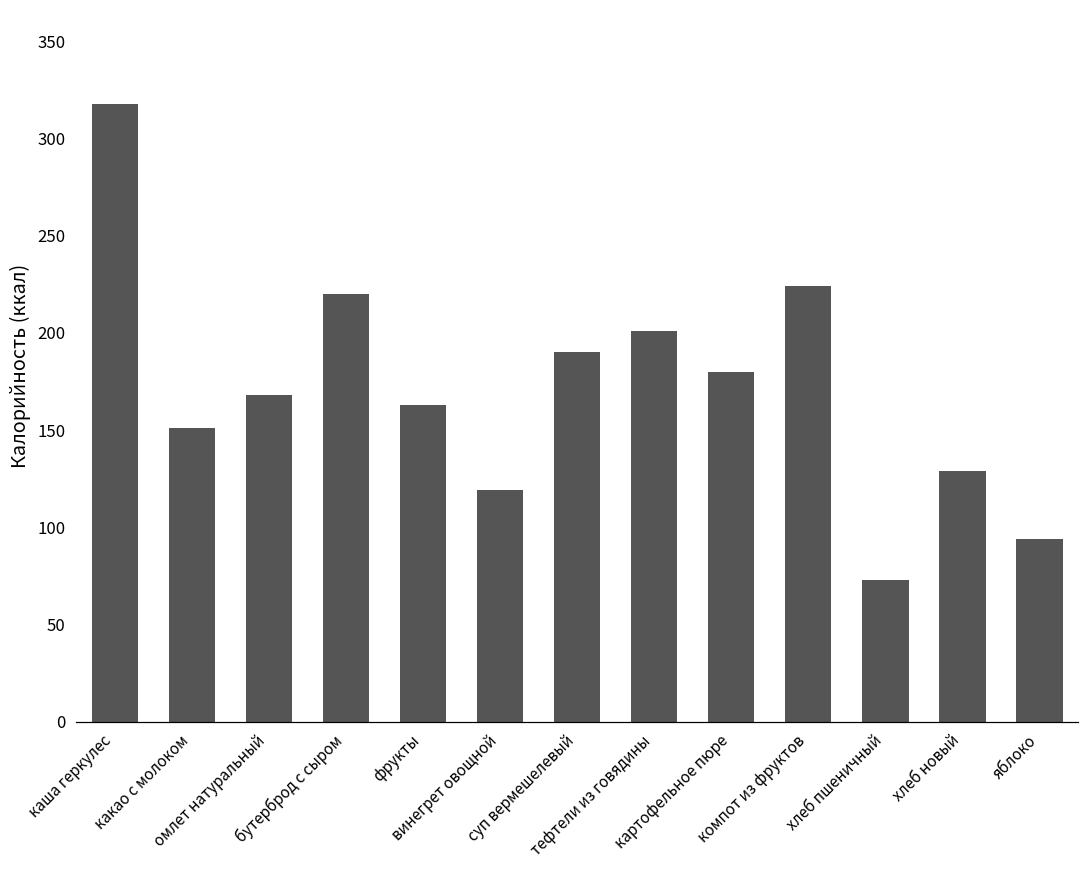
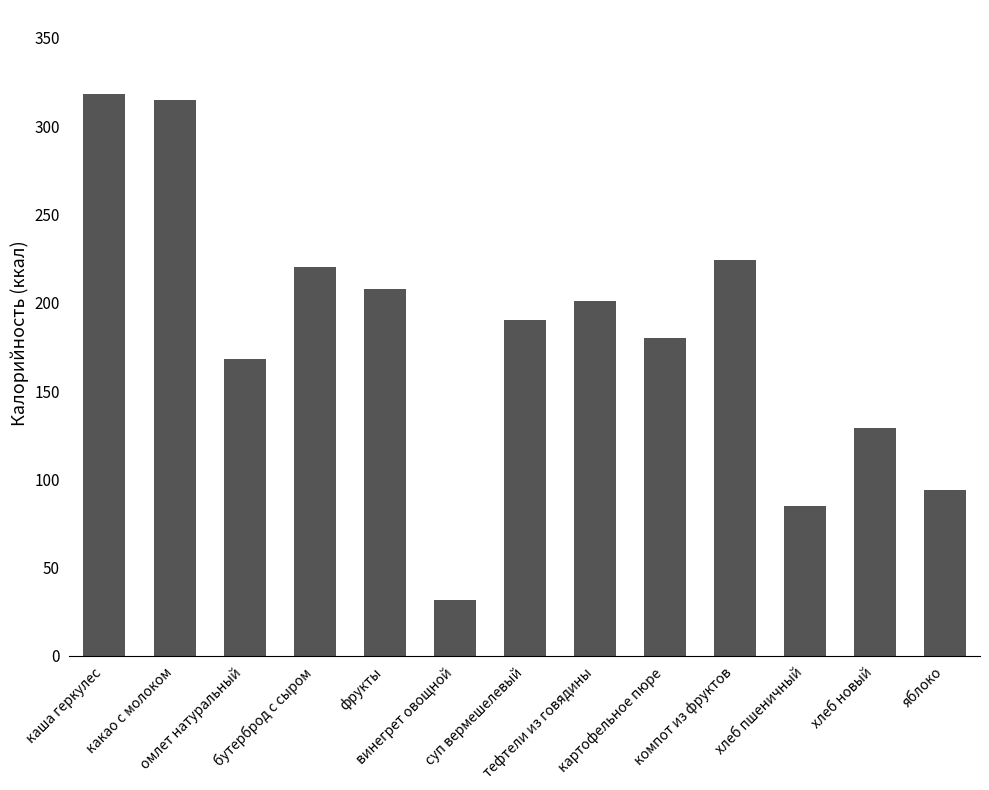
  {
    "каша геркулес": 318,
-   "какао с молоком": 151,
+   "какао с молоком": 315,
    "омлет натуральный": 168,
    "бутерброд с сыром": 220,
-   "фрукты": 163,
-   "винегрет овощной": 119,
+   "фрукты": 208,
+   "винегрет овощной": 32,
    "суп вермешелевый": 190,
    "тефтели из говядины": 201,
    "картофельное пюре": 180,
    "компот из фруктов": 224,
-   "хлеб пшеничный": 73,
+   "хлеб пшеничный": 85,
    "хлеб новый": 129,
    "яблоко": 94
  }
